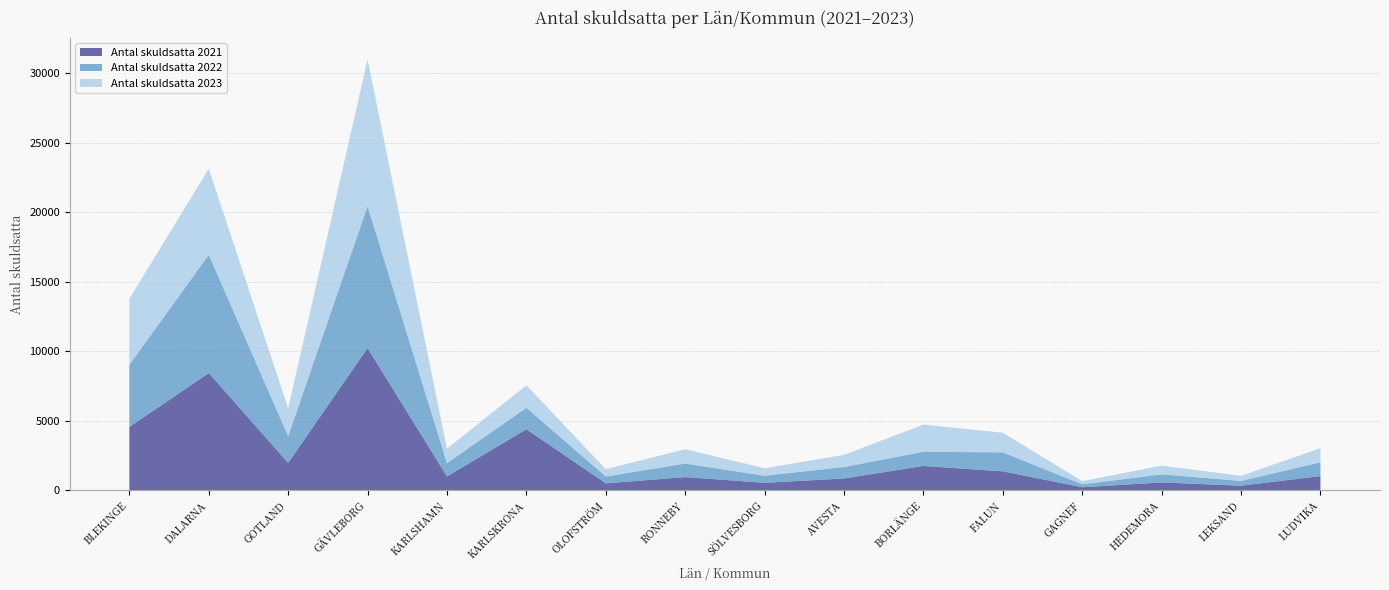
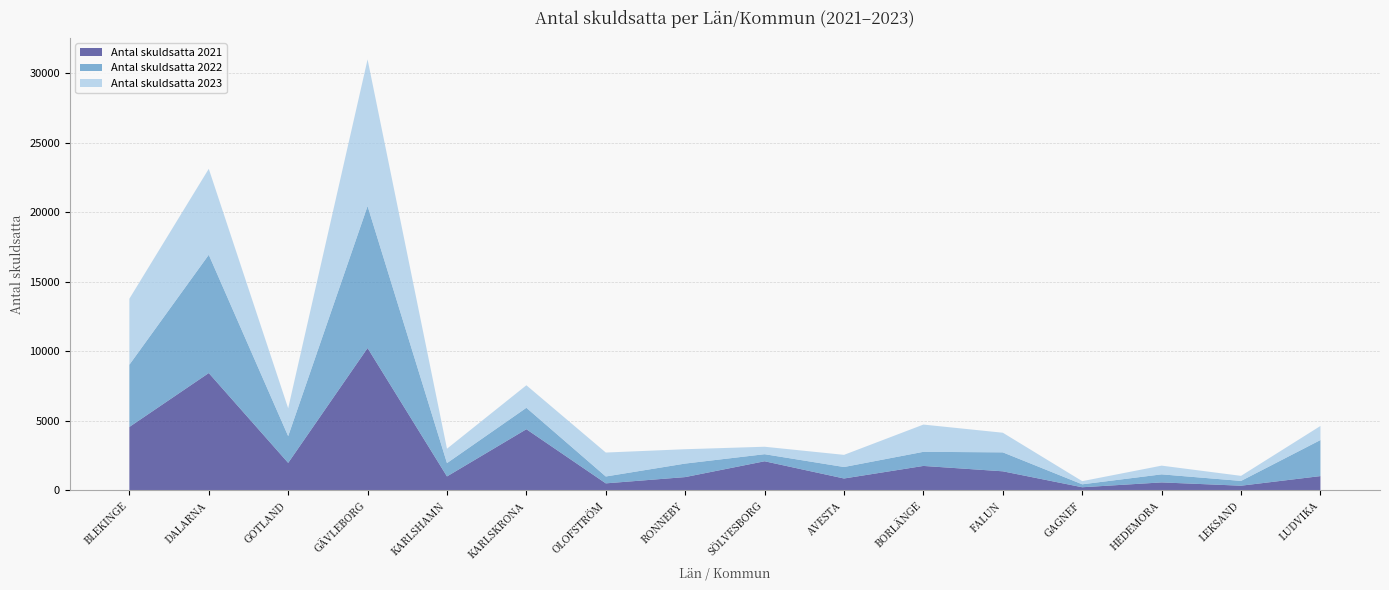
  {
    "Antal skuldsatta 2021": {
      "BLEKINGE": 4500,
      "DALARNA": 8400,
      "GOTLAND": 2000,
      "GÄVLEBORG": 10200,
      "KARLSHAMN": 1000,
      "KARLSKRONA": 4400,
      "OLOFSTRÖM": 500,
      "RONNEBY": 900,
-     "SÖLVESBORG": 500,
+     "SÖLVESBORG": 2100,
      "AVESTA": 800,
      "BORLÄNGE": 1700,
      "FALUN": 1400,
      "GAGNEF": 200,
      "HEDEMORA": 600,
      "LEKSAND": 300,
      "LUDVIKA": 1000
    },
    "Antal skuldsatta 2022": {
      "BLEKINGE": 4500,
      "DALARNA": 8500,
      "GOTLAND": 1900,
      "GÄVLEBORG": 10200,
      "KARLSHAMN": 1000,
      "KARLSKRONA": 1500,
      "OLOFSTRÖM": 500,
      "RONNEBY": 1000,
      "SÖLVESBORG": 500,
      "AVESTA": 800,
      "BORLÄNGE": 1000,
      "FALUN": 1400,
      "GAGNEF": 200,
      "HEDEMORA": 600,
      "LEKSAND": 300,
-     "LUDVIKA": 1000
+     "LUDVIKA": 2600
    },
    "Antal skuldsatta 2023": {
      "BLEKINGE": 4800,
      "DALARNA": 6200,
      "GOTLAND": 2000,
      "GÄVLEBORG": 10600,
      "KARLSHAMN": 1000,
      "KARLSKRONA": 1600,
-     "OLOFSTRÖM": 500,
+     "OLOFSTRÖM": 1700,
      "RONNEBY": 1000,
      "SÖLVESBORG": 500,
      "AVESTA": 900,
      "BORLÄNGE": 2000,
      "FALUN": 1400,
      "GAGNEF": 200,
      "HEDEMORA": 600,
      "LEKSAND": 400,
      "LUDVIKA": 1000
    }
  }
